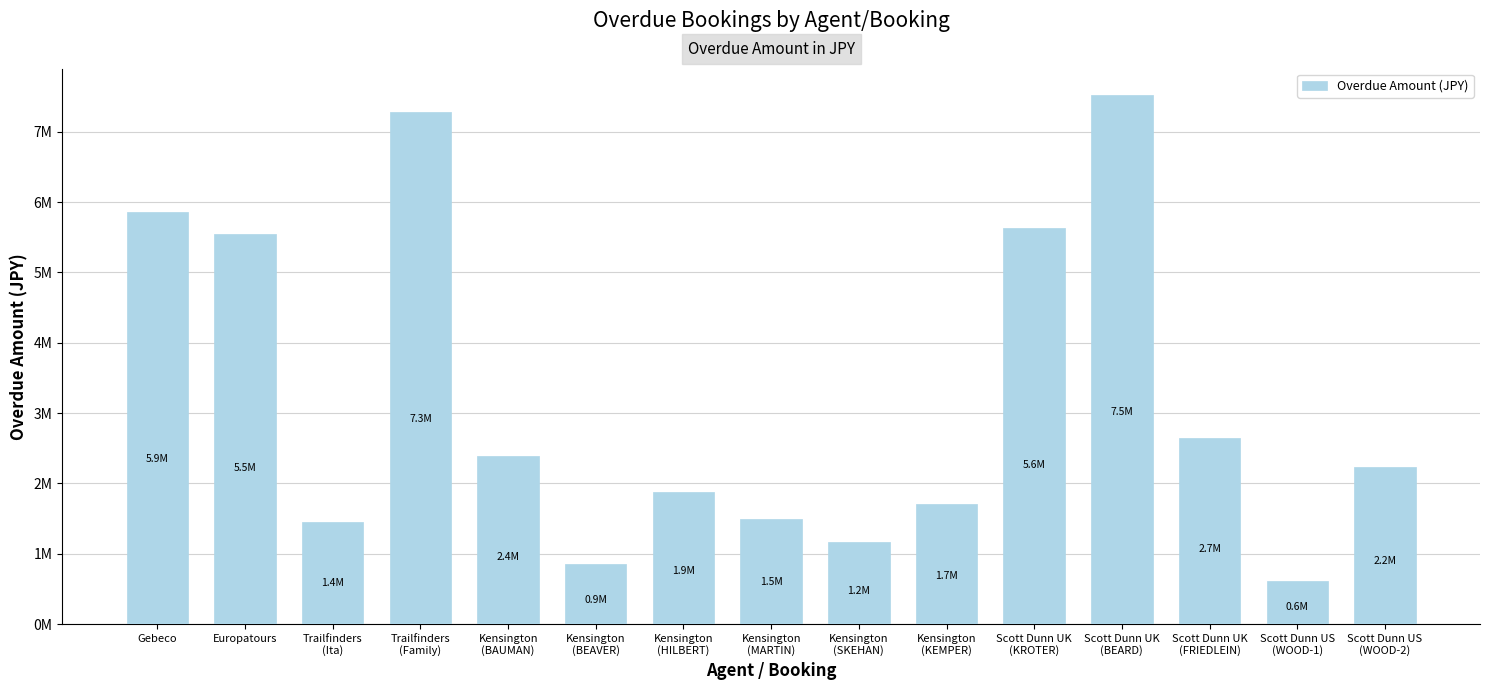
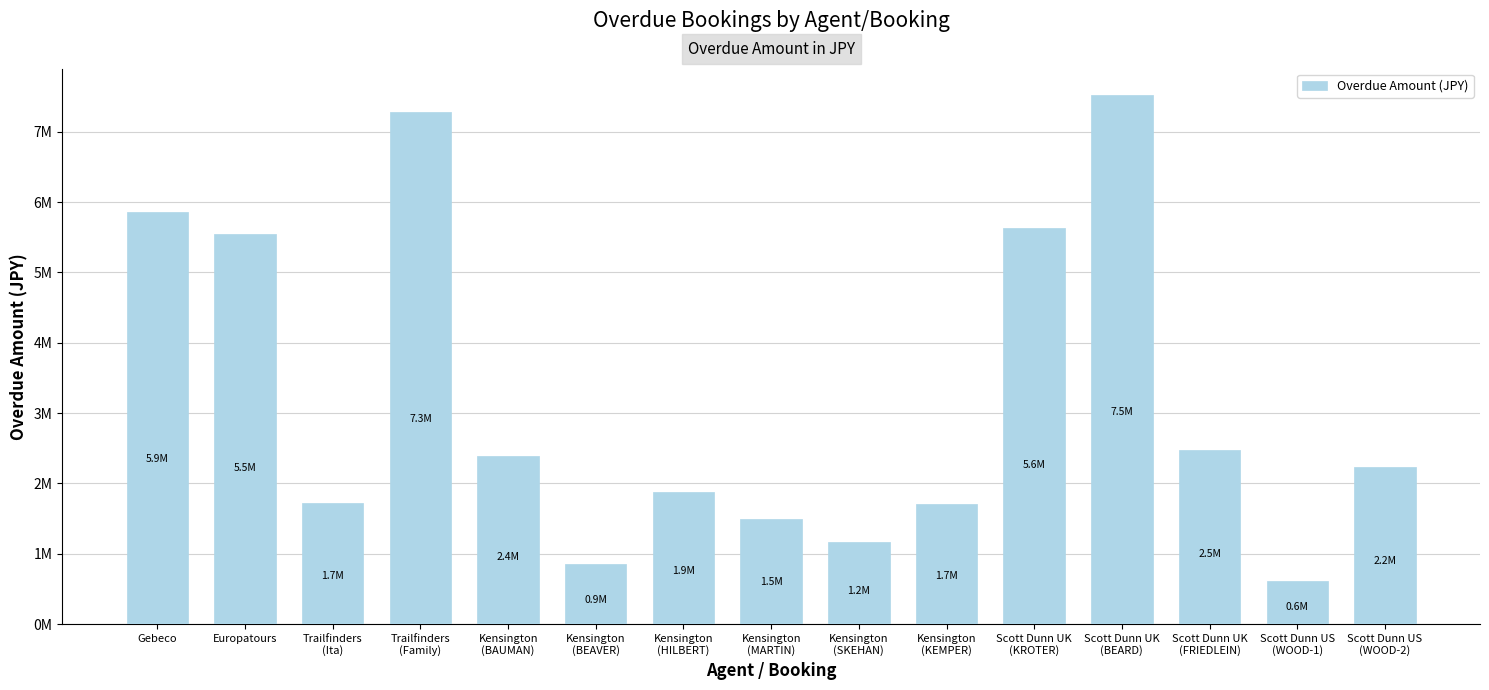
  {
    "Gebeco": "5.9M",
    "Europatours": "5.5M",
-   "Trailfinders (Ita)": "1.4M",
+   "Trailfinders (Ita)": "1.7M",
    "Trailfinders (Family)": "7.3M",
    "Kensington (BAUMAN)": "2.4M",
    "Kensington (BEAVER)": "0.9M",
    "Kensington (HILBERT)": "1.9M",
    "Kensington (MARTIN)": "1.5M",
    "Kensington (SKEHAN)": "1.2M",
    "Kensington (KEMPER)": "1.7M",
    "Scott Dunn UK (KROTER)": "5.6M",
    "Scott Dunn UK (BEARD)": "7.5M",
-   "Scott Dunn UK (FRIEDLEIN)": "2.7M",
+   "Scott Dunn UK (FRIEDLEIN)": "2.5M",
    "Scott Dunn US (WOOD-1)": "0.6M",
    "Scott Dunn US (WOOD-2)": "2.2M"
  }
